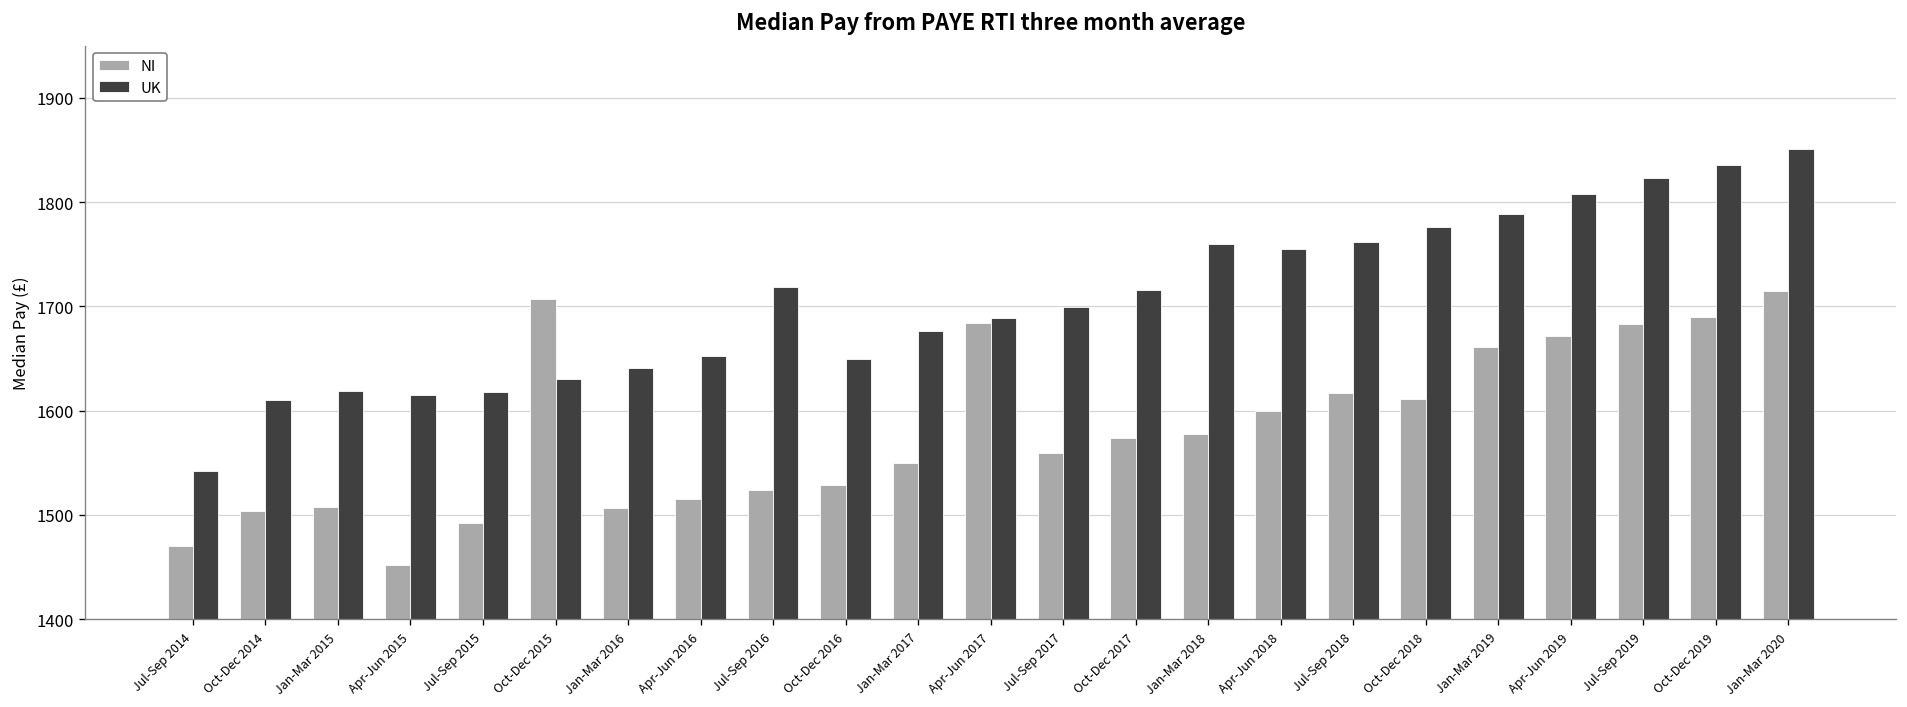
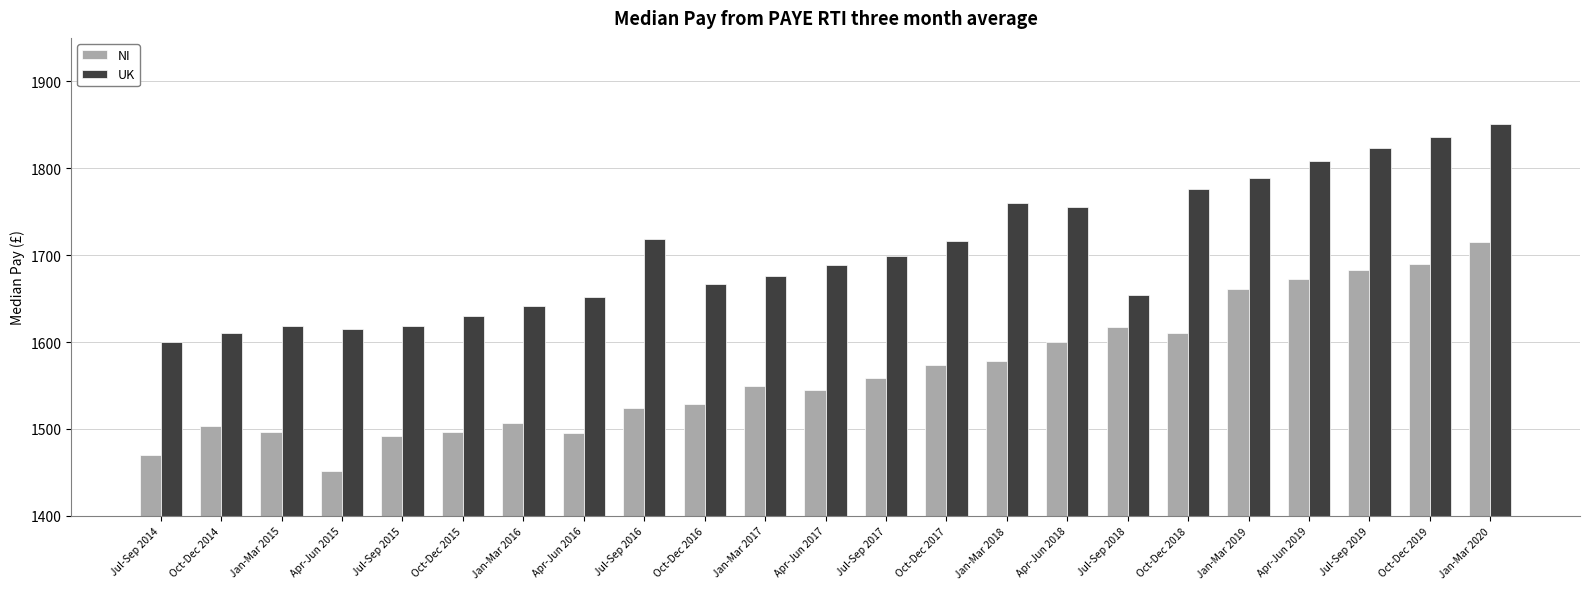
  {
    "NI": {
      "Jul-Sep 2014": 1470,
      "Oct-Dec 2014": 1500,
-     "Jan-Mar 2015": 1510,
+     "Jan-Mar 2015": 1500,
      "Apr-Jun 2015": 1450,
      "Jul-Sep 2015": 1490,
-     "Oct-Dec 2015": 1710,
+     "Oct-Dec 2015": 1500,
      "Jan-Mar 2016": 1510,
-     "Apr-Jun 2016": 1520,
+     "Apr-Jun 2016": 1500,
      "Jul-Sep 2016": 1520,
      "Oct-Dec 2016": 1530,
      "Jan-Mar 2017": 1550,
-     "Apr-Jun 2017": 1680,
+     "Apr-Jun 2017": 1550,
      "Jul-Sep 2017": 1560,
      "Oct-Dec 2017": 1570,
      "Jan-Mar 2018": 1580,
      "Apr-Jun 2018": 1600,
      "Jul-Sep 2018": 1620,
      "Oct-Dec 2018": 1610,
      "Jan-Mar 2019": 1660,
      "Apr-Jun 2019": 1670,
      "Jul-Sep 2019": 1680,
      "Oct-Dec 2019": 1690,
      "Jan-Mar 2020": 1720
    },
    "UK": {
-     "Jul-Sep 2014": 1540,
+     "Jul-Sep 2014": 1600,
      "Oct-Dec 2014": 1610,
      "Jan-Mar 2015": 1620,
      "Apr-Jun 2015": 1620,
      "Jul-Sep 2015": 1620,
      "Oct-Dec 2015": 1630,
      "Jan-Mar 2016": 1640,
      "Apr-Jun 2016": 1650,
      "Jul-Sep 2016": 1720,
-     "Oct-Dec 2016": 1650,
+     "Oct-Dec 2016": 1670,
      "Jan-Mar 2017": 1680,
      "Apr-Jun 2017": 1690,
      "Jul-Sep 2017": 1700,
      "Oct-Dec 2017": 1720,
      "Jan-Mar 2018": 1760,
      "Apr-Jun 2018": 1760,
-     "Jul-Sep 2018": 1760,
+     "Jul-Sep 2018": 1650,
      "Oct-Dec 2018": 1780,
      "Jan-Mar 2019": 1790,
      "Apr-Jun 2019": 1810,
      "Jul-Sep 2019": 1820,
      "Oct-Dec 2019": 1840,
      "Jan-Mar 2020": 1850
    }
  }
